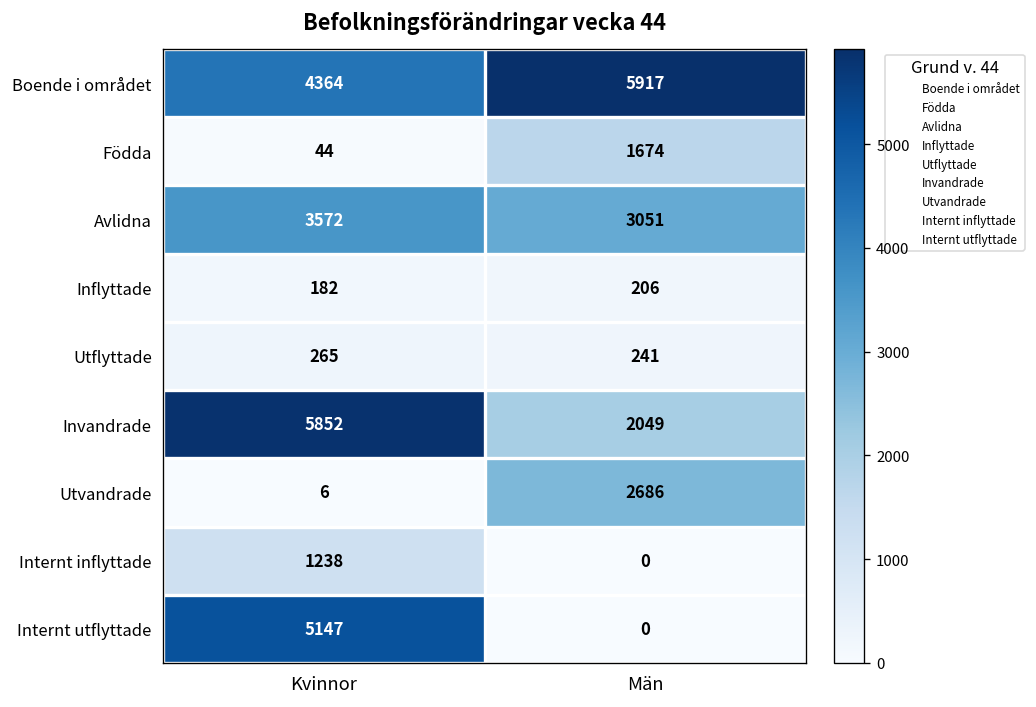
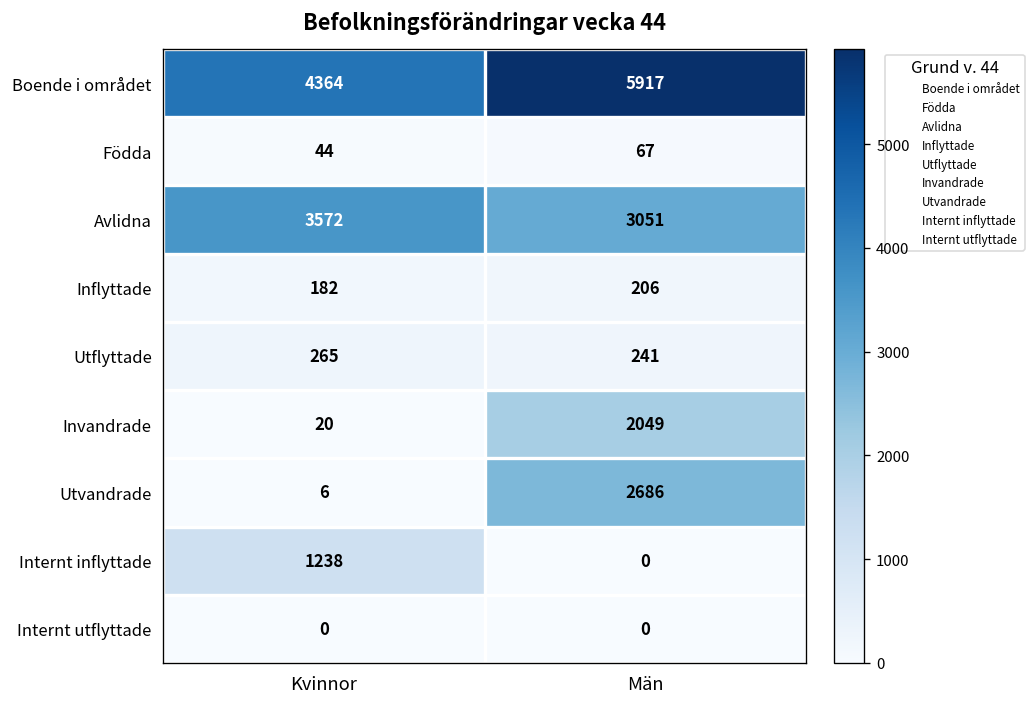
  {
    "Boende i området": {
      "Kvinnor": 4364,
      "Män": 5917
    },
    "Födda": {
      "Kvinnor": 44,
-     "Män": 1674
+     "Män": 67
    },
    "Avlidna": {
      "Kvinnor": 3572,
      "Män": 3051
    },
    "Inflyttade": {
      "Kvinnor": 182,
      "Män": 206
    },
    "Utflyttade": {
      "Kvinnor": 265,
      "Män": 241
    },
    "Invandrade": {
-     "Kvinnor": 5852,
+     "Kvinnor": 20,
      "Män": 2049
    },
    "Utvandrade": {
      "Kvinnor": 6,
      "Män": 2686
    },
    "Internt inflyttade": {
      "Kvinnor": 1238,
      "Män": 0
    },
    "Internt utflyttade": {
-     "Kvinnor": 5147,
+     "Kvinnor": 0,
      "Män": 0
    }
  }
